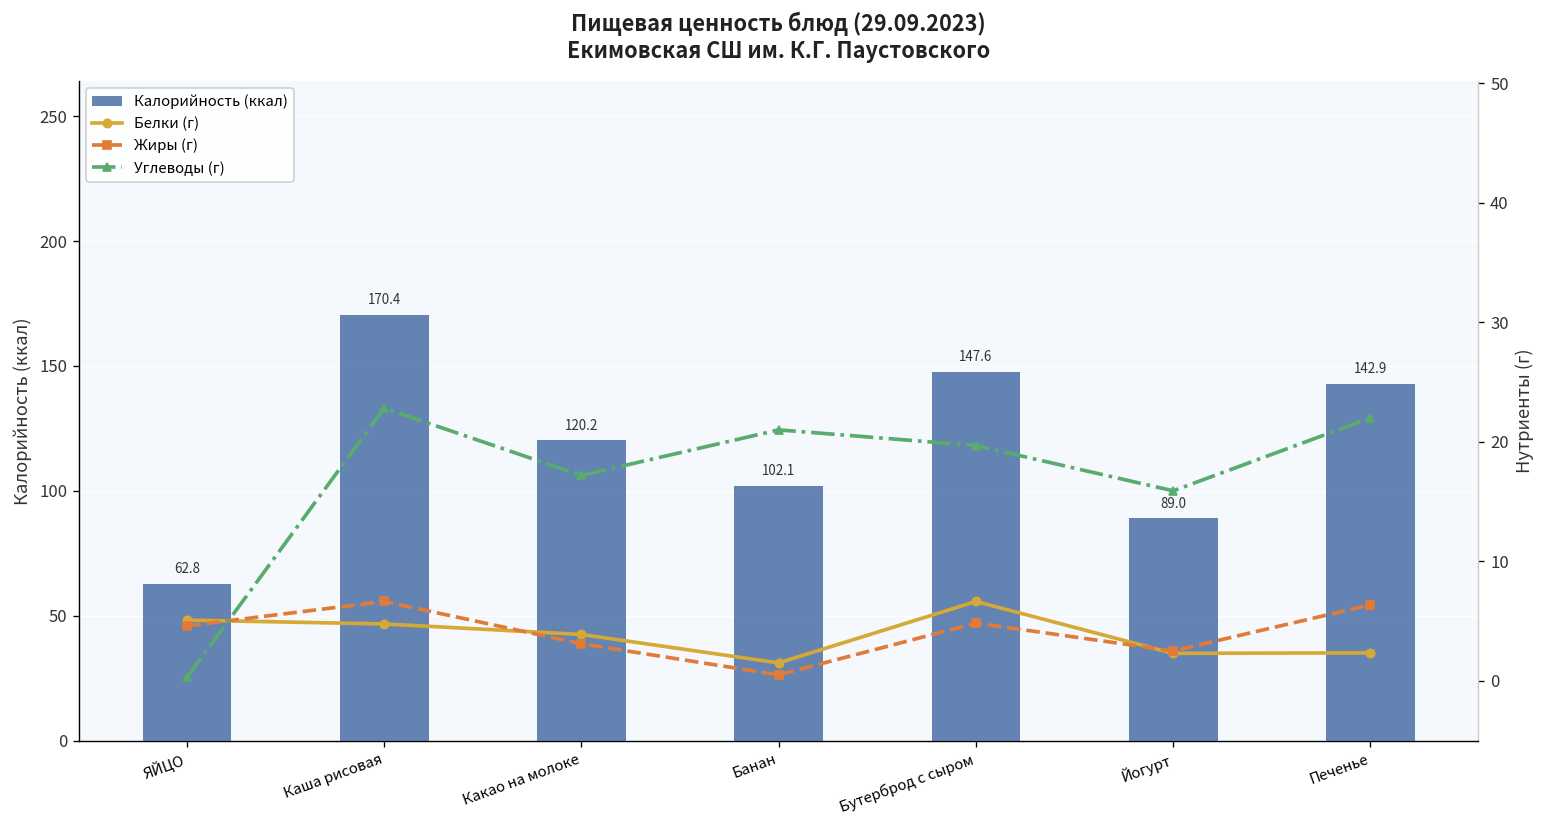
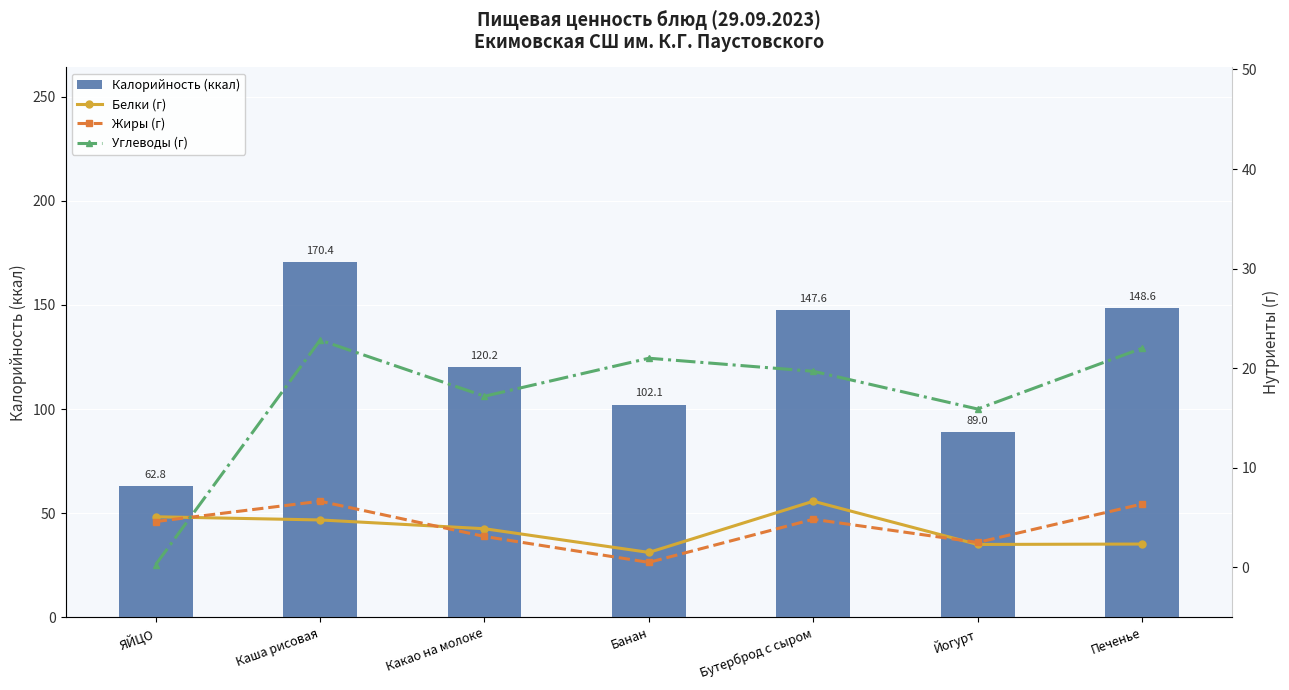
  {
    "Калорийность (ккал)": {
      "ЯЙЦО": 62.8,
      "Каша рисовая": 170.4,
      "Какао на молоке": 120.2,
      "Банан": 102.1,
      "Бутерброд с сыром": 147.6,
      "Йогурт": 89.0,
-     "Печенье": 142.9
+     "Печенье": 148.6
    }
  }
